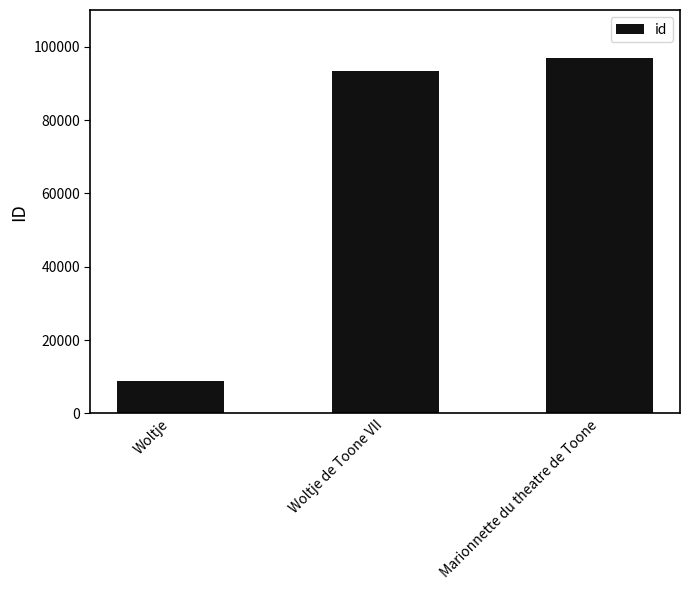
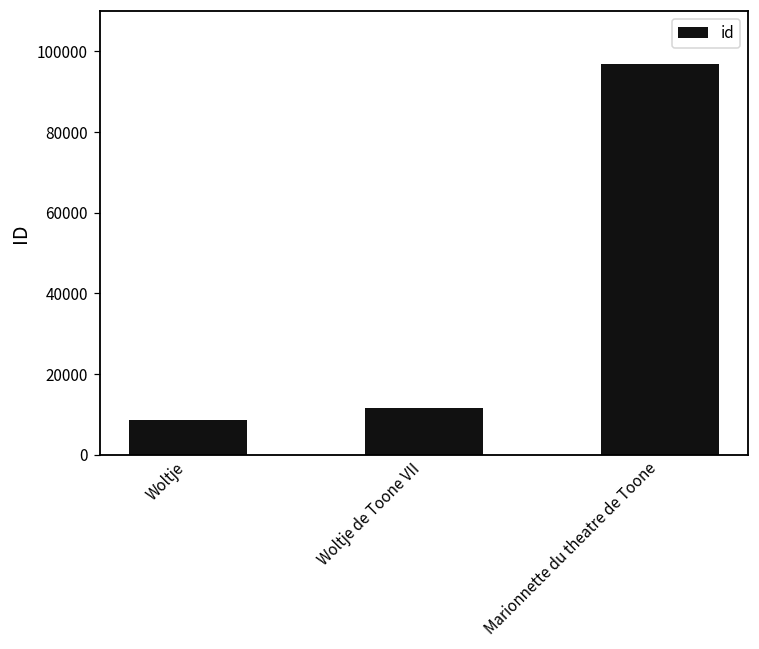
  {
    "Woltje": 9000,
-   "Woltje de Toone VII": 93000,
+   "Woltje de Toone VII": 12000,
    "Marionnette du theatre de Toone": 97000
  }
